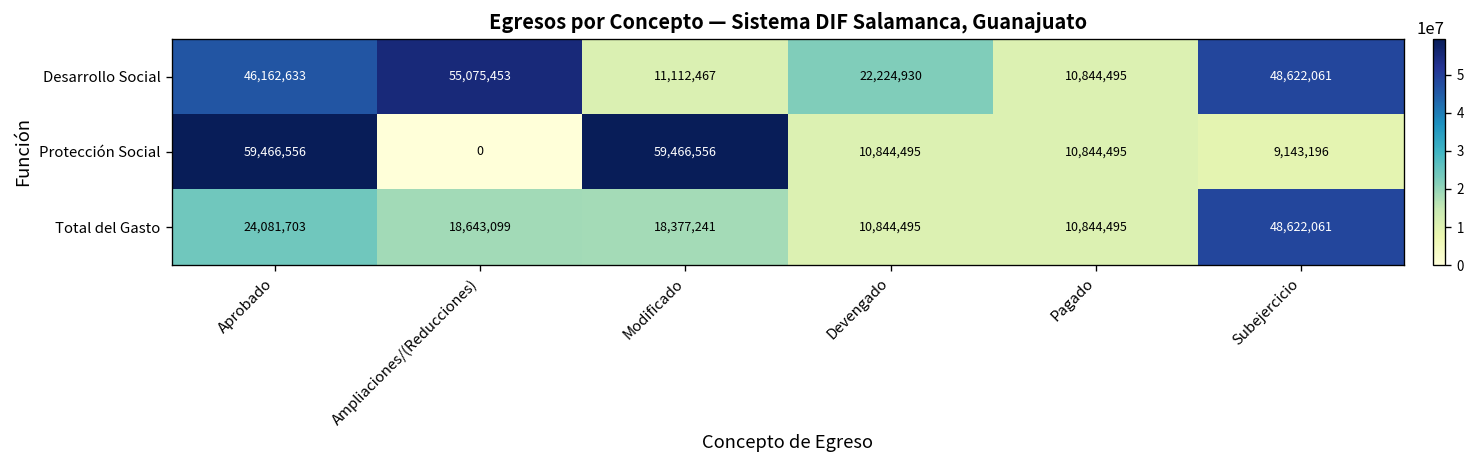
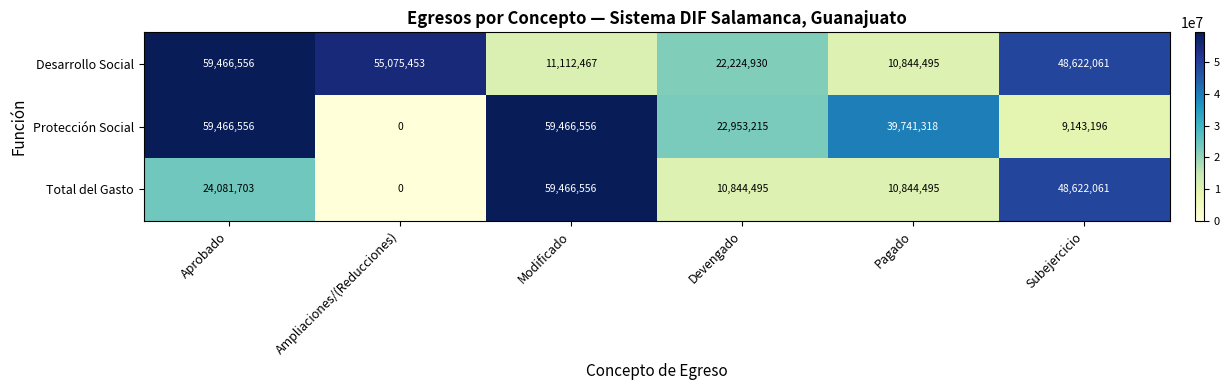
  {
    "Desarrollo Social": {
-     "Aprobado": "46,162,633",
+     "Aprobado": "59,466,556",
      "Ampliaciones/(Reducciones)": "55,075,453",
      "Modificado": "11,112,467",
      "Devengado": "22,224,930",
      "Pagado": "10,844,495",
      "Subejercicio": "48,622,061"
    },
    "Protección Social": {
      "Aprobado": "59,466,556",
      "Ampliaciones/(Reducciones)": "0",
      "Modificado": "59,466,556",
-     "Devengado": "10,844,495",
-     "Pagado": "10,844,495",
+     "Devengado": "22,953,215",
+     "Pagado": "39,741,318",
      "Subejercicio": "9,143,196"
    },
    "Total del Gasto": {
      "Aprobado": "24,081,703",
-     "Ampliaciones/(Reducciones)": "18,643,099",
-     "Modificado": "18,377,241",
+     "Ampliaciones/(Reducciones)": "0",
+     "Modificado": "59,466,556",
      "Devengado": "10,844,495",
      "Pagado": "10,844,495",
      "Subejercicio": "48,622,061"
    }
  }
